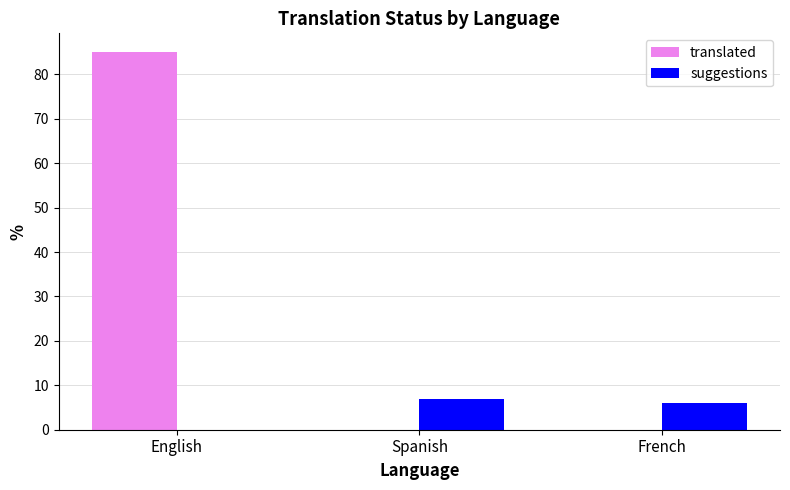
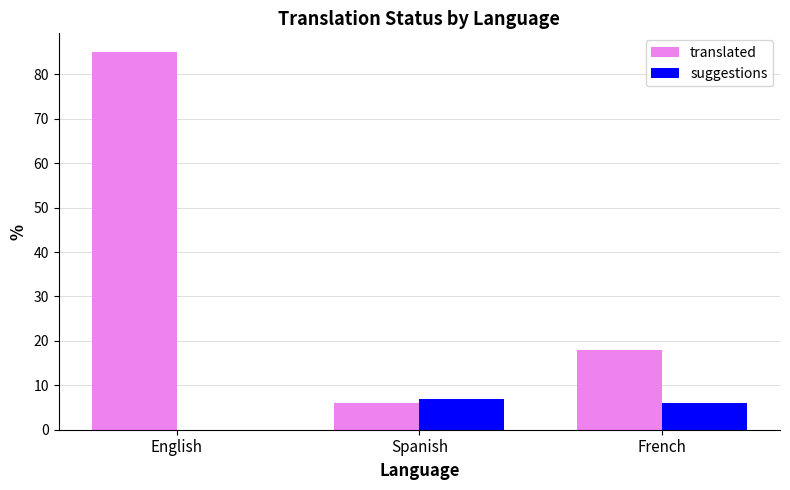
  {
    "translated": {
      "English": 85,
-     "Spanish": 0,
-     "French": 0
+     "Spanish": 6,
+     "French": 18
    },
    "suggestions": {
      "English": 0,
      "Spanish": 7,
      "French": 6
    }
  }
